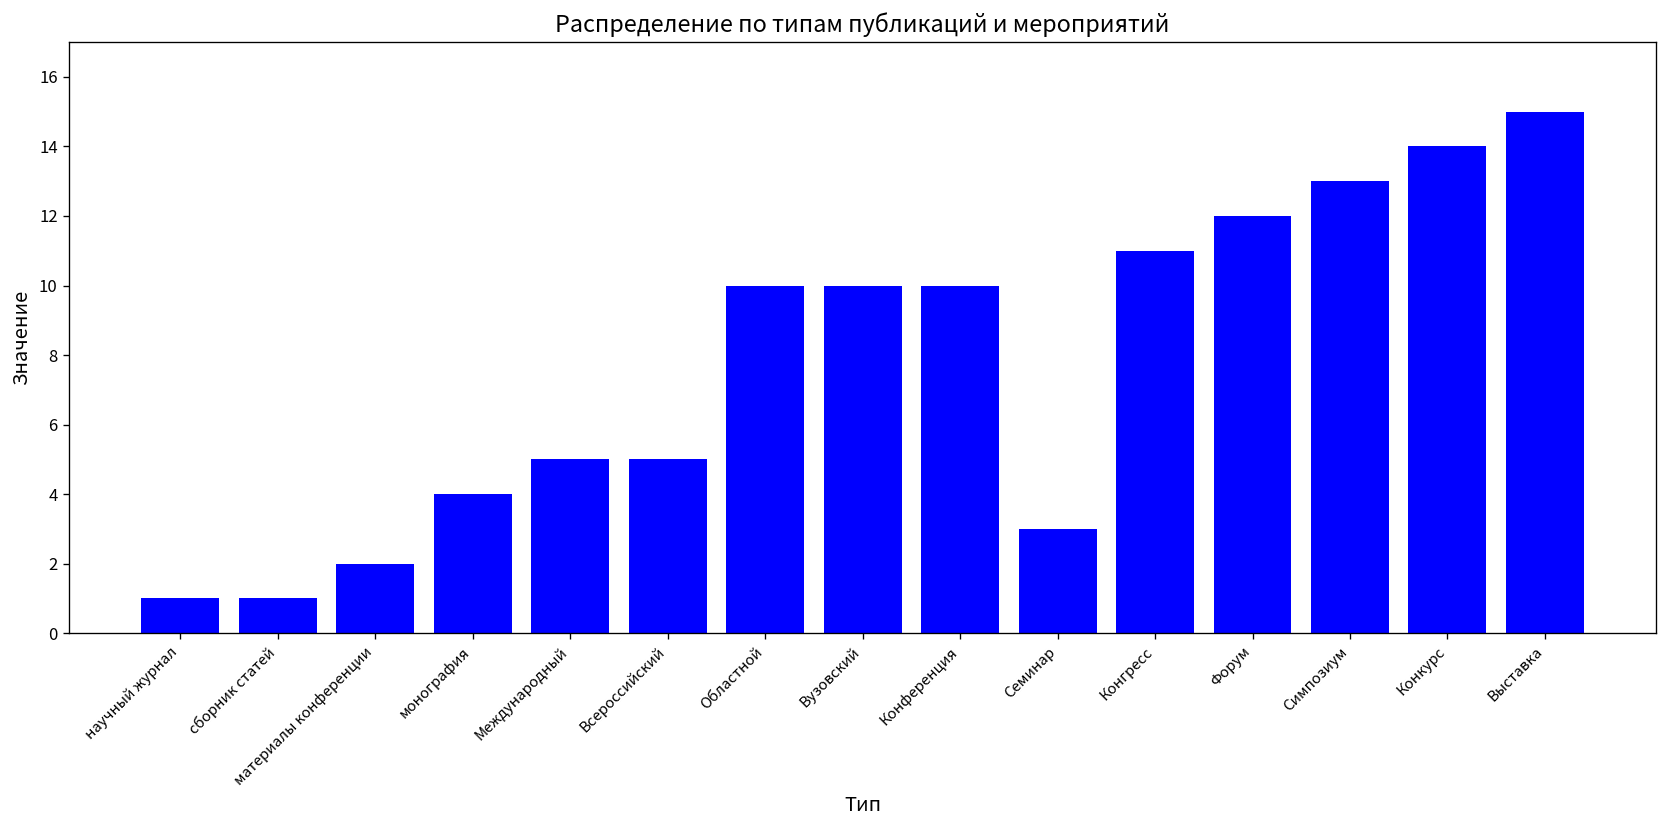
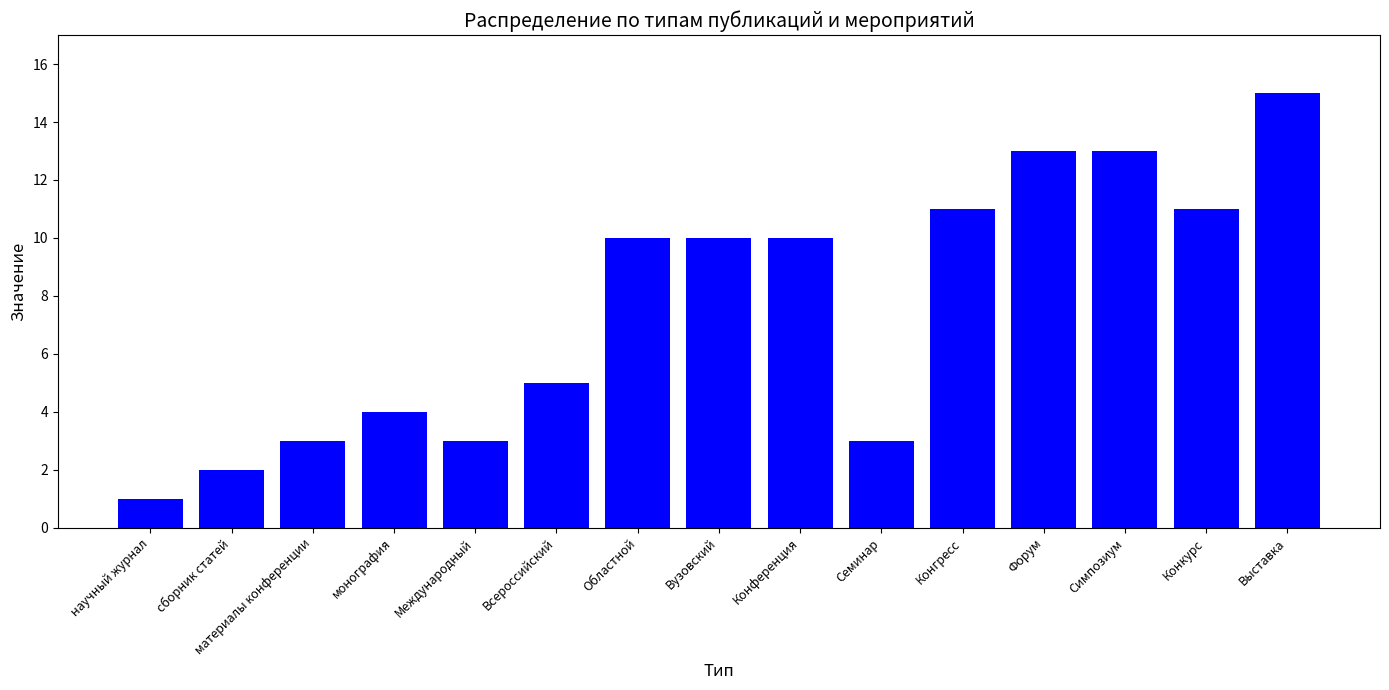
  {
    "научный журнал": 1,
-   "сборник статей": 1,
-   "материалы конференции": 2,
+   "сборник статей": 2,
+   "материалы конференции": 3,
    "монография": 4,
-   "Международный": 5,
+   "Международный": 3,
    "Всероссийский": 5,
    "Областной": 10,
    "Вузовский": 10,
    "Конференция": 10,
    "Семинар": 3,
    "Конгресс": 11,
-   "Форум": 12,
+   "Форум": 13,
    "Симпозиум": 13,
-   "Конкурс": 14,
+   "Конкурс": 11,
    "Выставка": 15
  }
